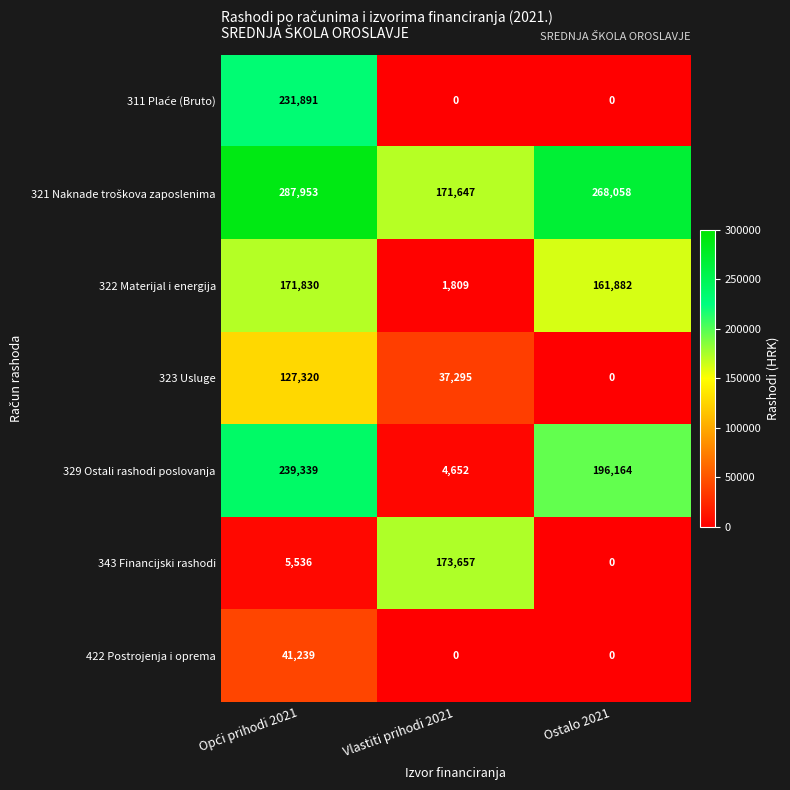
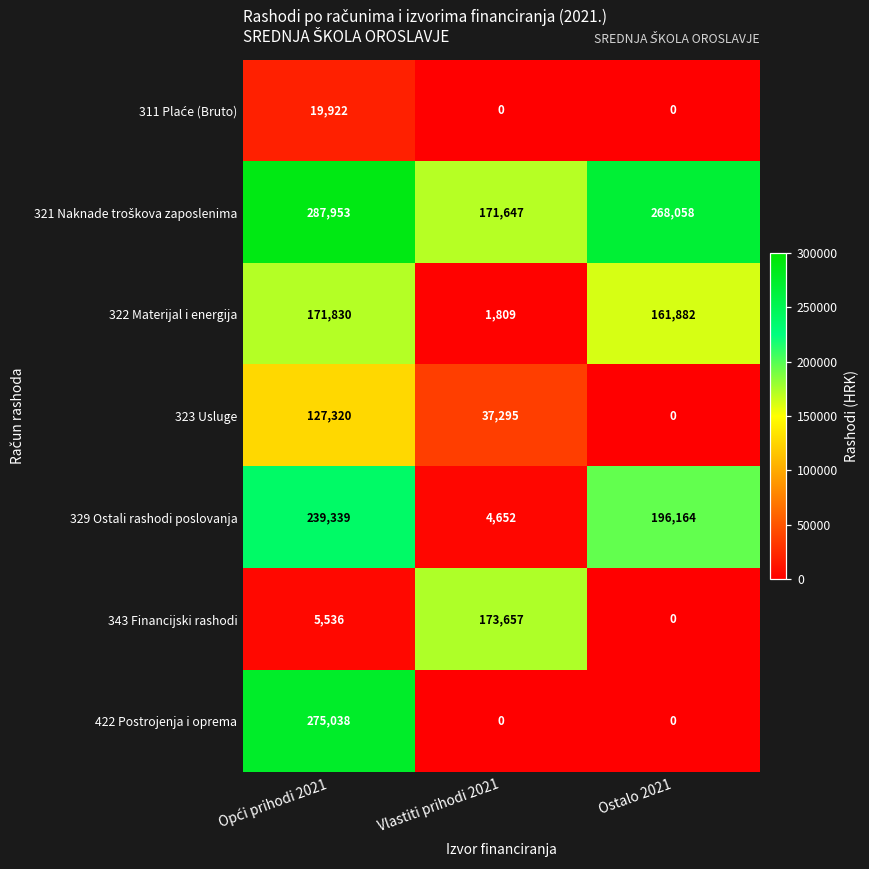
  {
    "311 Plaće (Bruto)": {
-     "Opći prihodi 2021": "231,891",
+     "Opći prihodi 2021": "19,922",
      "Vlastiti prihodi 2021": "0",
      "Ostalo 2021": "0"
    },
    "321 Naknade troškova zaposlenima": {
      "Opći prihodi 2021": "287,953",
      "Vlastiti prihodi 2021": "171,647",
      "Ostalo 2021": "268,058"
    },
    "322 Materijal i energija": {
      "Opći prihodi 2021": "171,830",
      "Vlastiti prihodi 2021": "1,809",
      "Ostalo 2021": "161,882"
    },
    "323 Usluge": {
      "Opći prihodi 2021": "127,320",
      "Vlastiti prihodi 2021": "37,295",
      "Ostalo 2021": "0"
    },
    "329 Ostali rashodi poslovanja": {
      "Opći prihodi 2021": "239,339",
      "Vlastiti prihodi 2021": "4,652",
      "Ostalo 2021": "196,164"
    },
    "343 Financijski rashodi": {
      "Opći prihodi 2021": "5,536",
      "Vlastiti prihodi 2021": "173,657",
      "Ostalo 2021": "0"
    },
    "422 Postrojenja i oprema": {
-     "Opći prihodi 2021": "41,239",
+     "Opći prihodi 2021": "275,038",
      "Vlastiti prihodi 2021": "0",
      "Ostalo 2021": "0"
    }
  }
